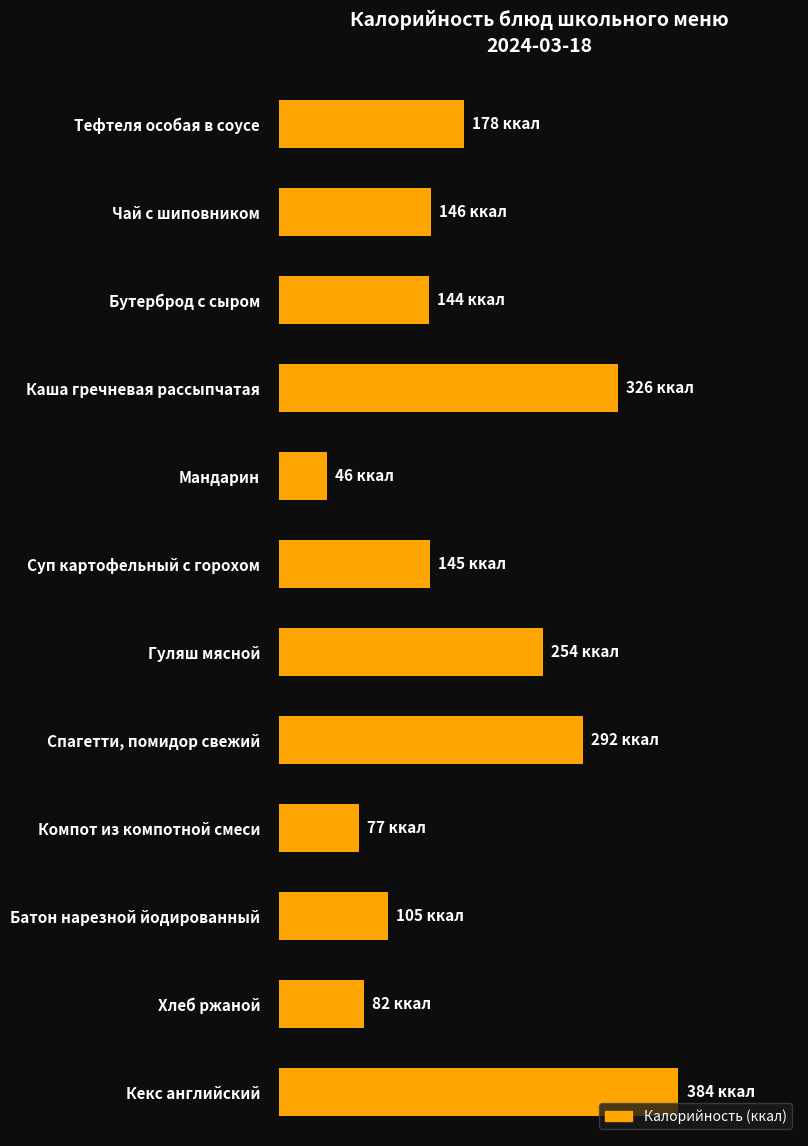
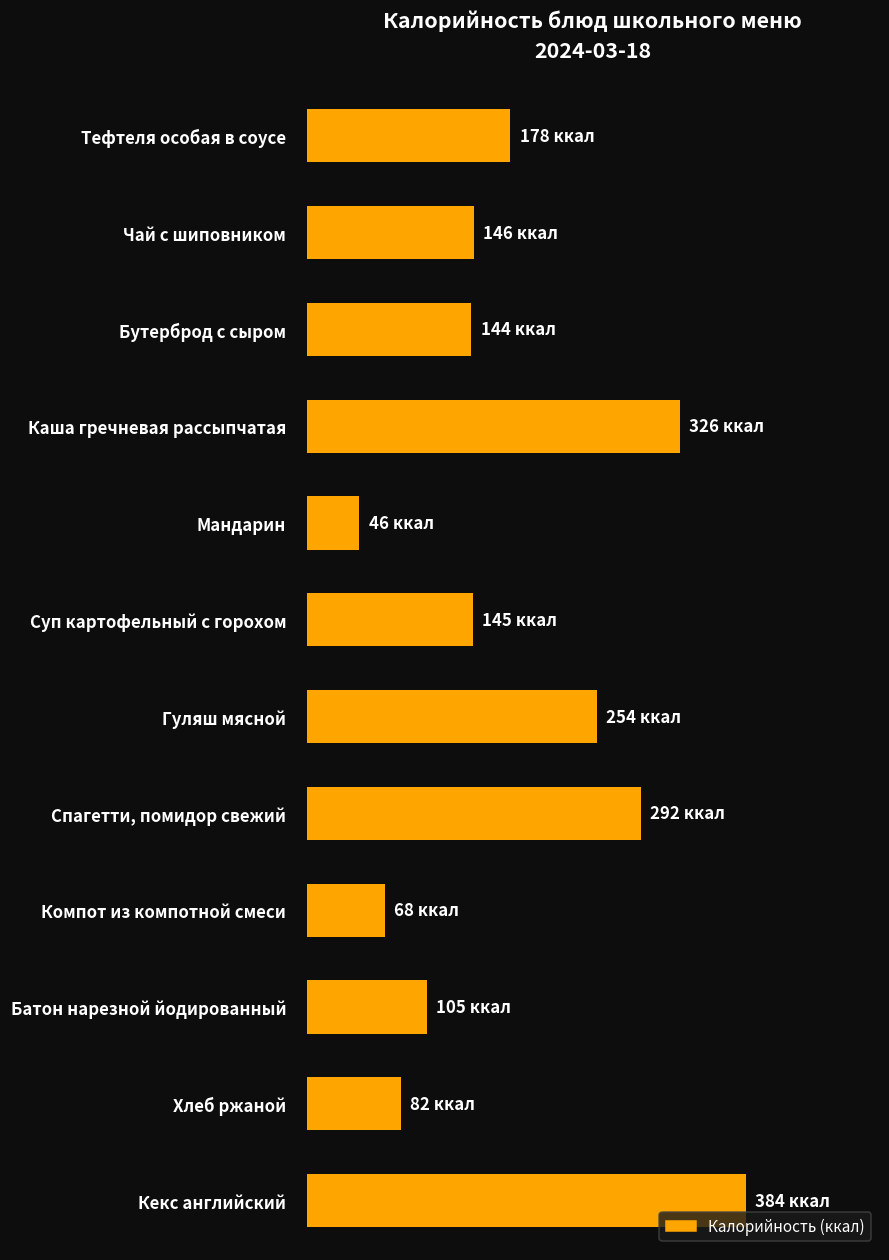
  {
    "Тефтеля особая в соусе": 178,
    "Чай с шиповником": 146,
    "Бутерброд с сыром": 144,
    "Каша гречневая рассыпчатая": 326,
    "Мандарин": 46,
    "Суп картофельный с горохом": 145,
    "Гуляш мясной": 254,
    "Спагетти, помидор свежий": 292,
-   "Компот из компотной смеси": 77,
+   "Компот из компотной смеси": 68,
    "Батон нарезной йодированный": 105,
    "Хлеб ржаной": 82,
    "Кекс английский": 384
  }
